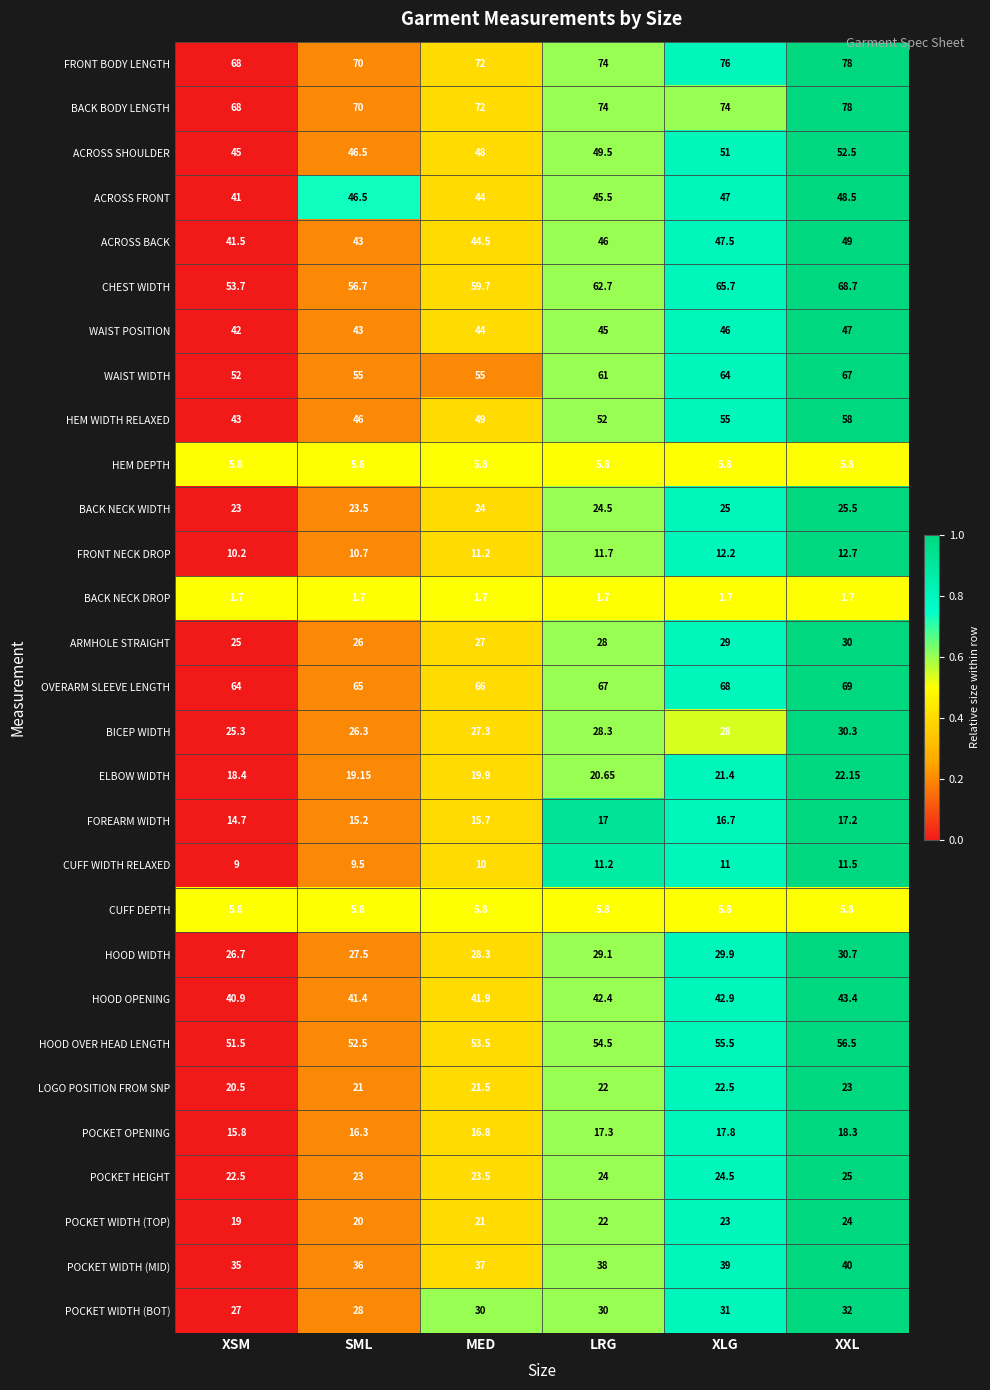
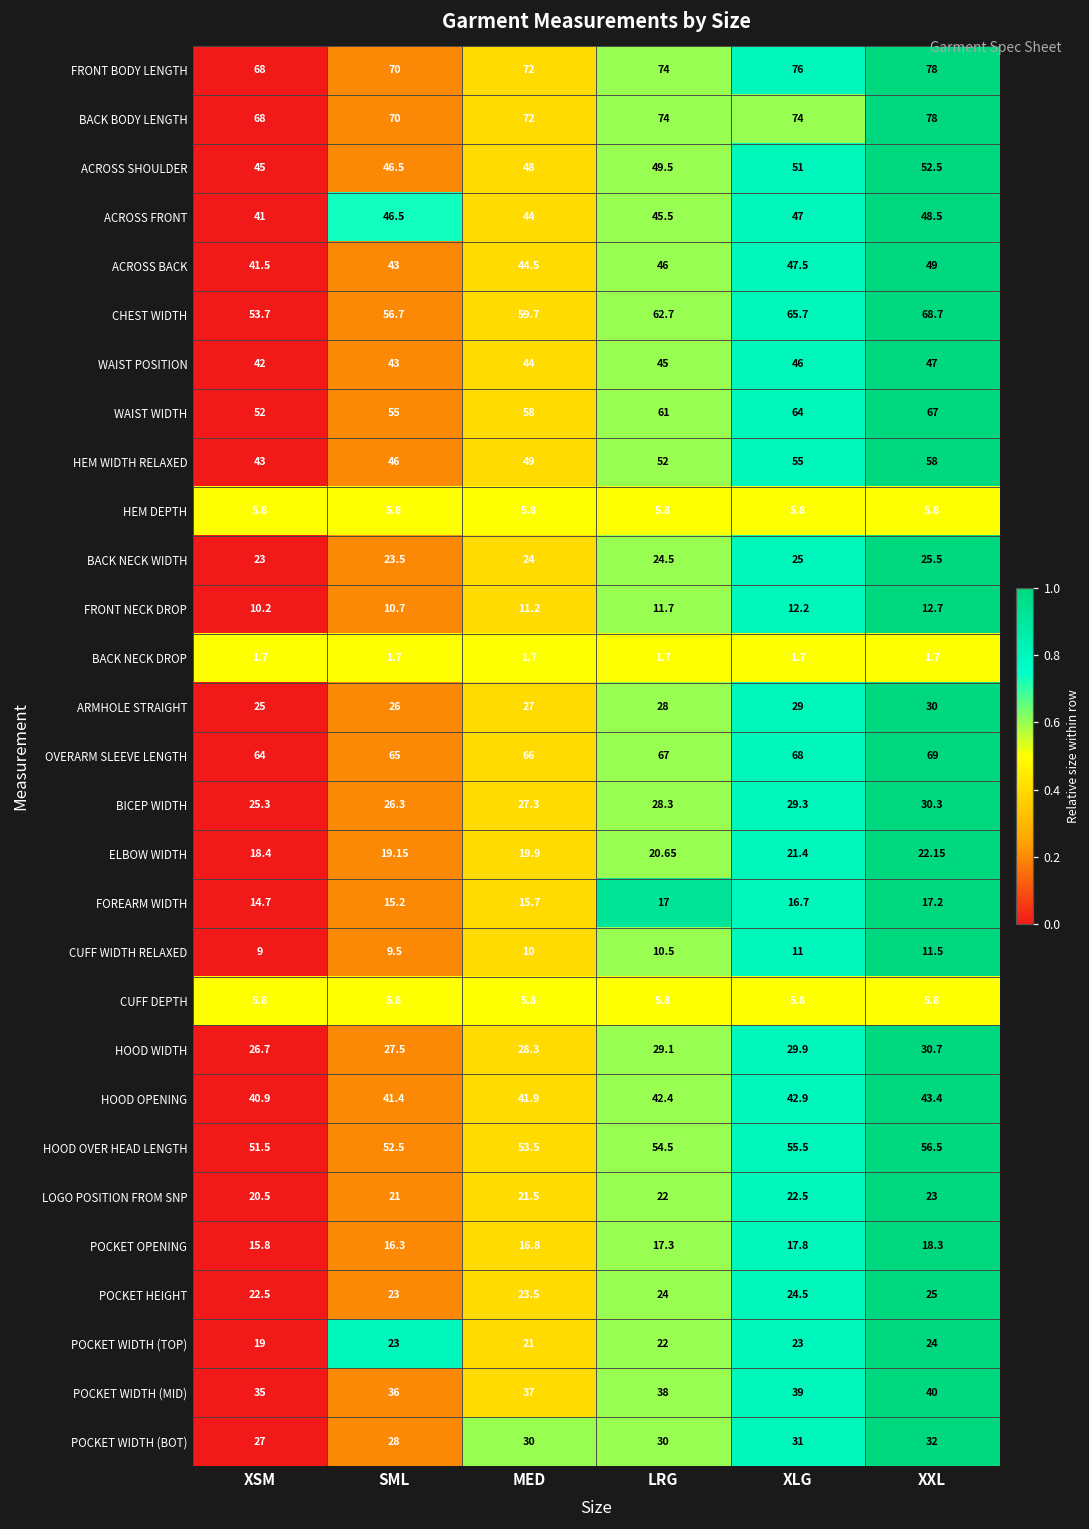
  {
    "FRONT BODY LENGTH": {
      "XSM": 68,
      "SML": 70,
      "MED": 72,
      "LRG": 74,
      "XLG": 76,
      "XXL": 78
    },
    "BACK BODY LENGTH": {
      "XSM": 68,
      "SML": 70,
      "MED": 72,
      "LRG": 74,
      "XLG": 74,
      "XXL": 78
    },
    "ACROSS SHOULDER": {
      "XSM": 45,
      "SML": 46.5,
      "MED": 48,
      "LRG": 49.5,
      "XLG": 51,
      "XXL": 52.5
    },
    "ACROSS FRONT": {
      "XSM": 41,
      "SML": 46.5,
      "MED": 44,
      "LRG": 45.5,
      "XLG": 47,
      "XXL": 48.5
    },
    "ACROSS BACK": {
      "XSM": 41.5,
      "SML": 43,
      "MED": 44.5,
      "LRG": 46,
      "XLG": 47.5,
      "XXL": 49
    },
    "CHEST WIDTH": {
      "XSM": 53.7,
      "SML": 56.7,
      "MED": 59.7,
      "LRG": 62.7,
      "XLG": 65.7,
      "XXL": 68.7
    },
    "WAIST POSITION": {
      "XSM": 42,
      "SML": 43,
      "MED": 44,
      "LRG": 45,
      "XLG": 46,
      "XXL": 47
    },
    "WAIST WIDTH": {
      "XSM": 52,
      "SML": 55,
-     "MED": 55,
+     "MED": 58,
      "LRG": 61,
      "XLG": 64,
      "XXL": 67
    },
    "HEM WIDTH RELAXED": {
      "XSM": 43,
      "SML": 46,
      "MED": 49,
      "LRG": 52,
      "XLG": 55,
      "XXL": 58
    },
    "HEM DEPTH": {
      "XSM": 5.8,
      "SML": 5.8,
      "MED": 5.8,
      "LRG": 5.8,
      "XLG": 5.8,
      "XXL": 5.8
    },
    "BACK NECK WIDTH": {
      "XSM": 23,
      "SML": 23.5,
      "MED": 24,
      "LRG": 24.5,
      "XLG": 25,
      "XXL": 25.5
    },
    "FRONT NECK DROP": {
      "XSM": 10.2,
      "SML": 10.7,
      "MED": 11.2,
      "LRG": 11.7,
      "XLG": 12.2,
      "XXL": 12.7
    },
    "BACK NECK DROP": {
      "XSM": 1.7,
      "SML": 1.7,
      "MED": 1.7,
      "LRG": 1.7,
      "XLG": 1.7,
      "XXL": 1.7
    },
    "ARMHOLE STRAIGHT": {
      "XSM": 25,
      "SML": 26,
      "MED": 27,
      "LRG": 28,
      "XLG": 29,
      "XXL": 30
    },
    "OVERARM SLEEVE LENGTH": {
      "XSM": 64,
      "SML": 65,
      "MED": 66,
      "LRG": 67,
      "XLG": 68,
      "XXL": 69
    },
    "BICEP WIDTH": {
      "XSM": 25.3,
      "SML": 26.3,
      "MED": 27.3,
      "LRG": 28.3,
-     "XLG": 28,
+     "XLG": 29.3,
      "XXL": 30.3
    },
    "ELBOW WIDTH": {
      "XSM": 18.4,
      "SML": 19.15,
      "MED": 19.9,
      "LRG": 20.65,
      "XLG": 21.4,
      "XXL": 22.15
    },
    "FOREARM WIDTH": {
      "XSM": 14.7,
      "SML": 15.2,
      "MED": 15.7,
      "LRG": 17,
      "XLG": 16.7,
      "XXL": 17.2
    },
    "CUFF WIDTH RELAXED": {
      "XSM": 9,
      "SML": 9.5,
      "MED": 10,
-     "LRG": 11.2,
+     "LRG": 10.5,
      "XLG": 11,
      "XXL": 11.5
    },
    "CUFF DEPTH": {
      "XSM": 5.8,
      "SML": 5.8,
      "MED": 5.8,
      "LRG": 5.8,
      "XLG": 5.8,
      "XXL": 5.8
    },
    "HOOD WIDTH": {
      "XSM": 26.7,
      "SML": 27.5,
      "MED": 28.3,
      "LRG": 29.1,
      "XLG": 29.9,
      "XXL": 30.7
    },
    "HOOD OPENING": {
      "XSM": 40.9,
      "SML": 41.4,
      "MED": 41.9,
      "LRG": 42.4,
      "XLG": 42.9,
      "XXL": 43.4
    },
    "HOOD OVER HEAD LENGTH": {
      "XSM": 51.5,
      "SML": 52.5,
      "MED": 53.5,
      "LRG": 54.5,
      "XLG": 55.5,
      "XXL": 56.5
    },
    "LOGO POSITION FROM SNP": {
      "XSM": 20.5,
      "SML": 21,
      "MED": 21.5,
      "LRG": 22,
      "XLG": 22.5,
      "XXL": 23
    },
    "POCKET OPENING": {
      "XSM": 15.8,
      "SML": 16.3,
      "MED": 16.8,
      "LRG": 17.3,
      "XLG": 17.8,
      "XXL": 18.3
    },
    "POCKET HEIGHT": {
      "XSM": 22.5,
      "SML": 23,
      "MED": 23.5,
      "LRG": 24,
      "XLG": 24.5,
      "XXL": 25
    },
    "POCKET WIDTH (TOP)": {
      "XSM": 19,
-     "SML": 20,
+     "SML": 23,
      "MED": 21,
      "LRG": 22,
      "XLG": 23,
      "XXL": 24
    },
    "POCKET WIDTH (MID)": {
      "XSM": 35,
      "SML": 36,
      "MED": 37,
      "LRG": 38,
      "XLG": 39,
      "XXL": 40
    },
    "POCKET WIDTH (BOT)": {
      "XSM": 27,
      "SML": 28,
      "MED": 30,
      "LRG": 30,
      "XLG": 31,
      "XXL": 32
    }
  }
